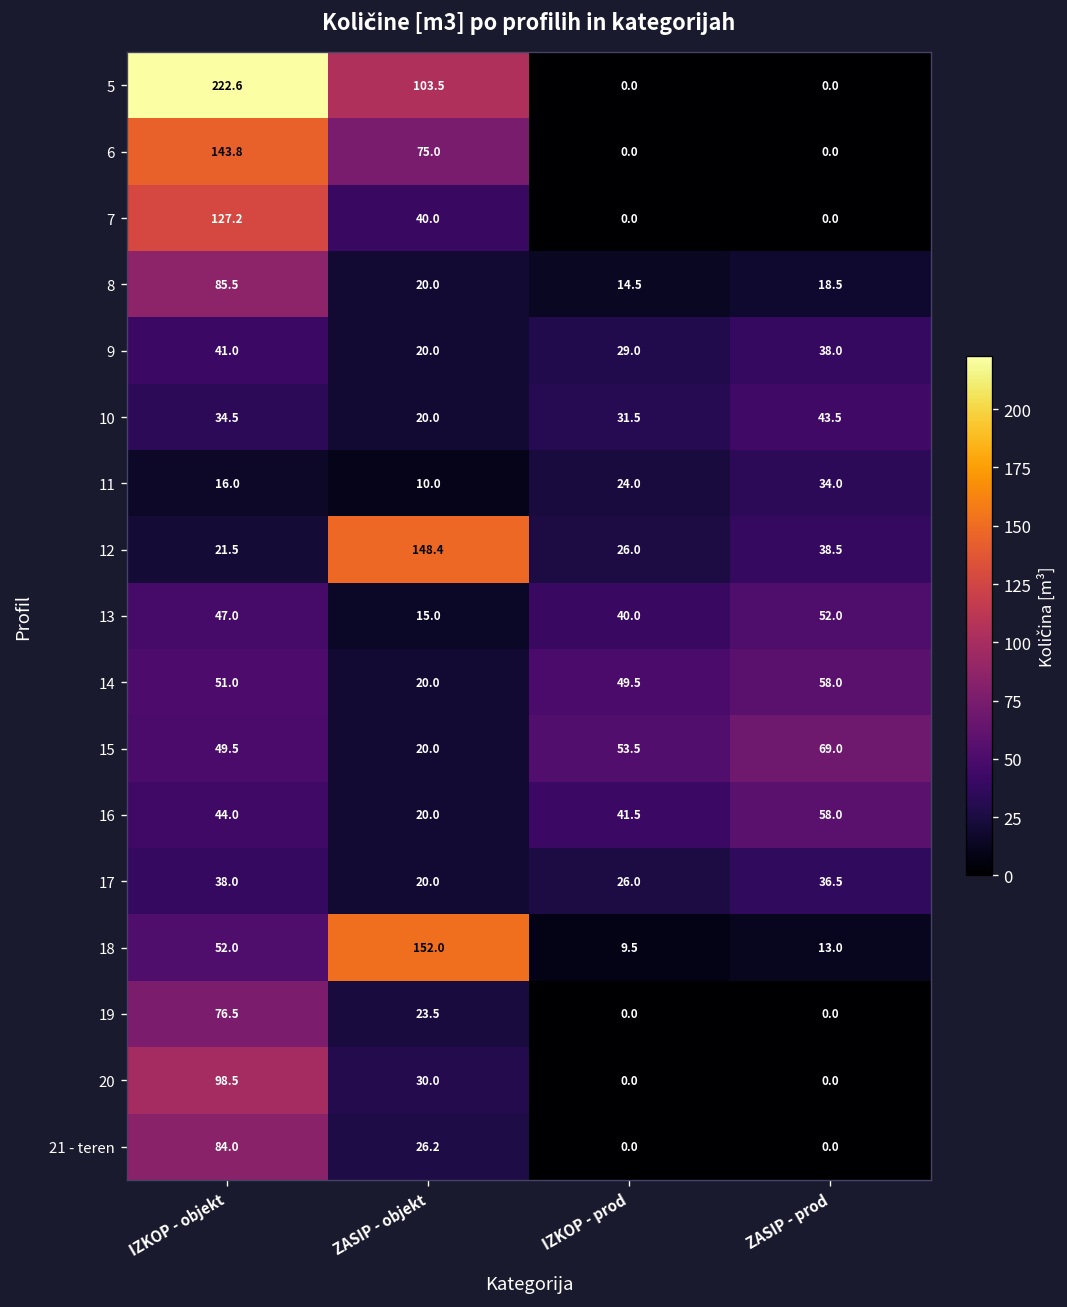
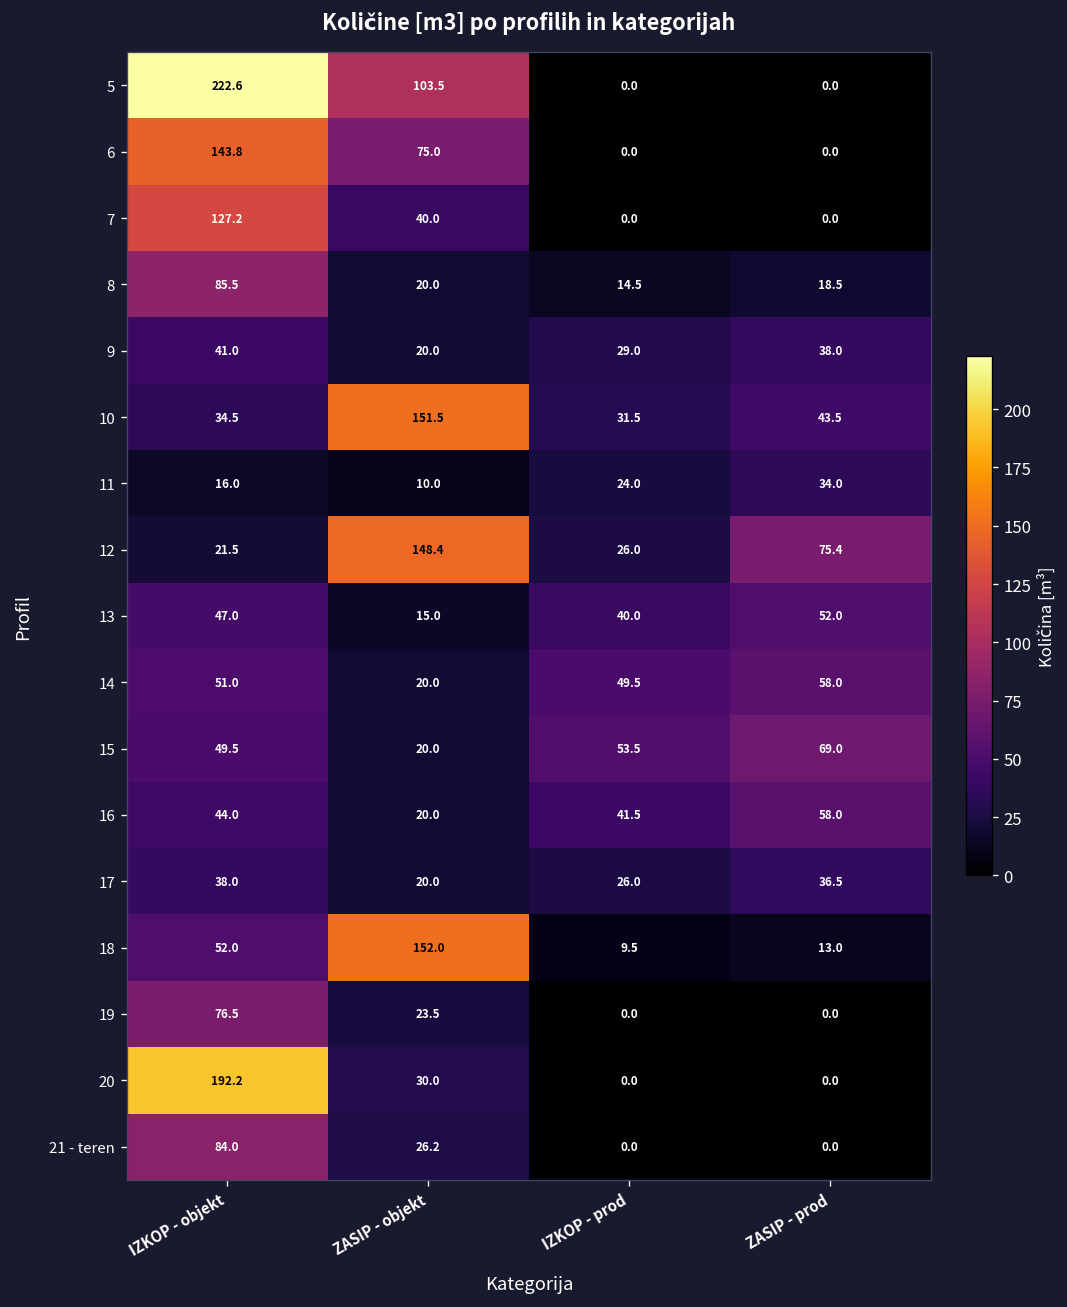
  {
    "5": {
      "IZKOP - objekt": 222.6,
      "ZASIP - objekt": 103.5,
      "IZKOP - prod": 0.0,
      "ZASIP - prod": 0.0
    },
    "6": {
      "IZKOP - objekt": 143.8,
      "ZASIP - objekt": 75.0,
      "IZKOP - prod": 0.0,
      "ZASIP - prod": 0.0
    },
    "7": {
      "IZKOP - objekt": 127.2,
      "ZASIP - objekt": 40.0,
      "IZKOP - prod": 0.0,
      "ZASIP - prod": 0.0
    },
    "8": {
      "IZKOP - objekt": 85.5,
      "ZASIP - objekt": 20.0,
      "IZKOP - prod": 14.5,
      "ZASIP - prod": 18.5
    },
    "9": {
      "IZKOP - objekt": 41.0,
      "ZASIP - objekt": 20.0,
      "IZKOP - prod": 29.0,
      "ZASIP - prod": 38.0
    },
    "10": {
      "IZKOP - objekt": 34.5,
-     "ZASIP - objekt": 20.0,
+     "ZASIP - objekt": 151.5,
      "IZKOP - prod": 31.5,
      "ZASIP - prod": 43.5
    },
    "11": {
      "IZKOP - objekt": 16.0,
      "ZASIP - objekt": 10.0,
      "IZKOP - prod": 24.0,
      "ZASIP - prod": 34.0
    },
    "12": {
      "IZKOP - objekt": 21.5,
      "ZASIP - objekt": 148.4,
      "IZKOP - prod": 26.0,
-     "ZASIP - prod": 38.5
+     "ZASIP - prod": 75.4
    },
    "13": {
      "IZKOP - objekt": 47.0,
      "ZASIP - objekt": 15.0,
      "IZKOP - prod": 40.0,
      "ZASIP - prod": 52.0
    },
    "14": {
      "IZKOP - objekt": 51.0,
      "ZASIP - objekt": 20.0,
      "IZKOP - prod": 49.5,
      "ZASIP - prod": 58.0
    },
    "15": {
      "IZKOP - objekt": 49.5,
      "ZASIP - objekt": 20.0,
      "IZKOP - prod": 53.5,
      "ZASIP - prod": 69.0
    },
    "16": {
      "IZKOP - objekt": 44.0,
      "ZASIP - objekt": 20.0,
      "IZKOP - prod": 41.5,
      "ZASIP - prod": 58.0
    },
    "17": {
      "IZKOP - objekt": 38.0,
      "ZASIP - objekt": 20.0,
      "IZKOP - prod": 26.0,
      "ZASIP - prod": 36.5
    },
    "18": {
      "IZKOP - objekt": 52.0,
      "ZASIP - objekt": 152.0,
      "IZKOP - prod": 9.5,
      "ZASIP - prod": 13.0
    },
    "19": {
      "IZKOP - objekt": 76.5,
      "ZASIP - objekt": 23.5,
      "IZKOP - prod": 0.0,
      "ZASIP - prod": 0.0
    },
    "20": {
-     "IZKOP - objekt": 98.5,
+     "IZKOP - objekt": 192.2,
      "ZASIP - objekt": 30.0,
      "IZKOP - prod": 0.0,
      "ZASIP - prod": 0.0
    },
    "21 - teren": {
      "IZKOP - objekt": 84.0,
      "ZASIP - objekt": 26.2,
      "IZKOP - prod": 0.0,
      "ZASIP - prod": 0.0
    }
  }
